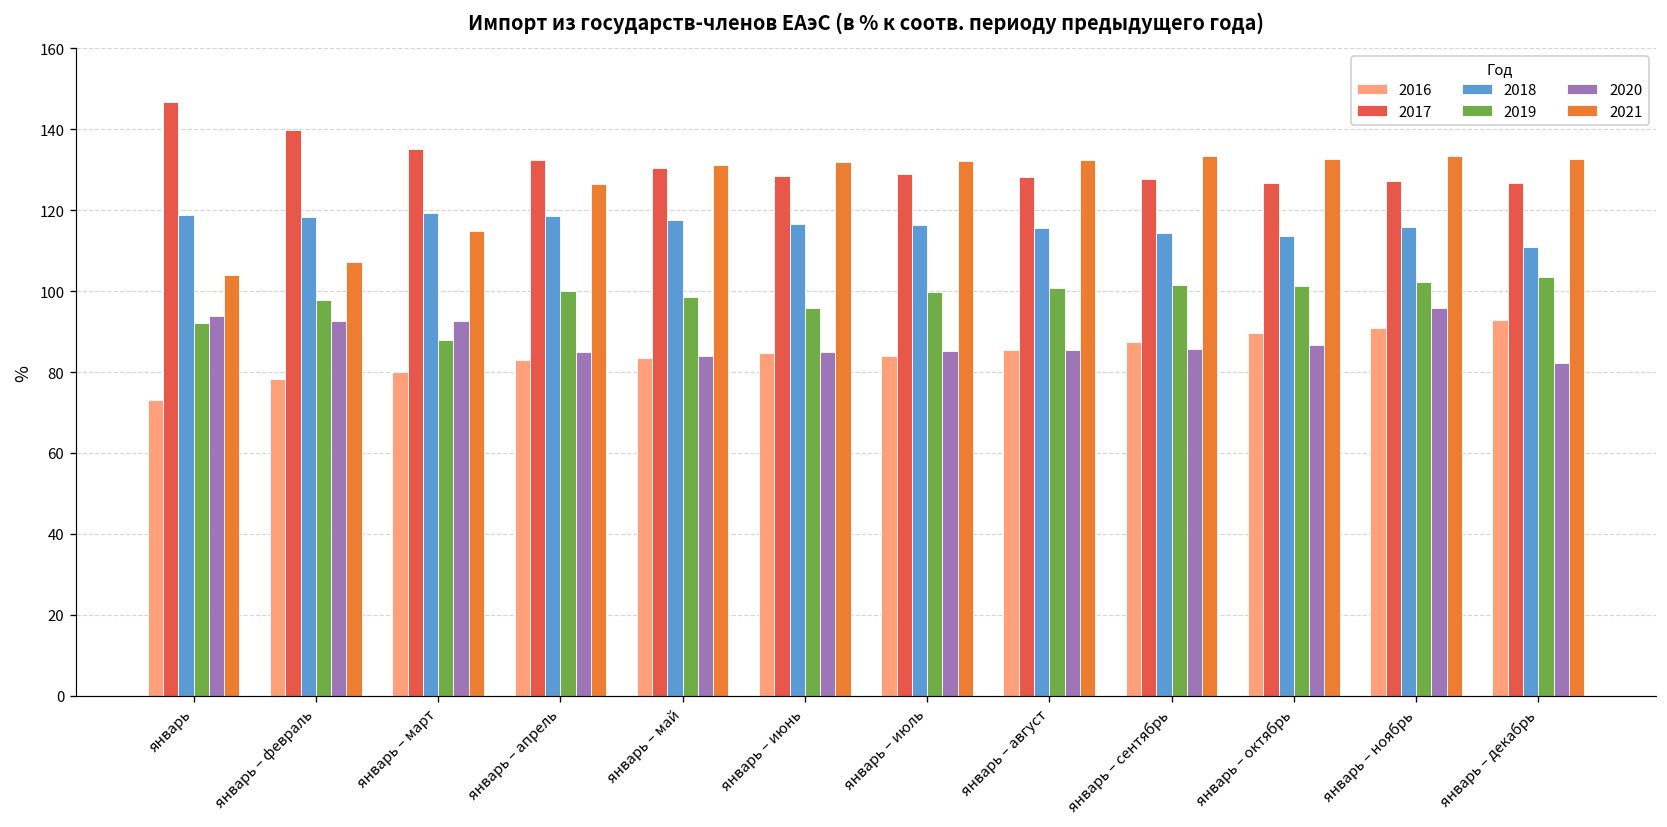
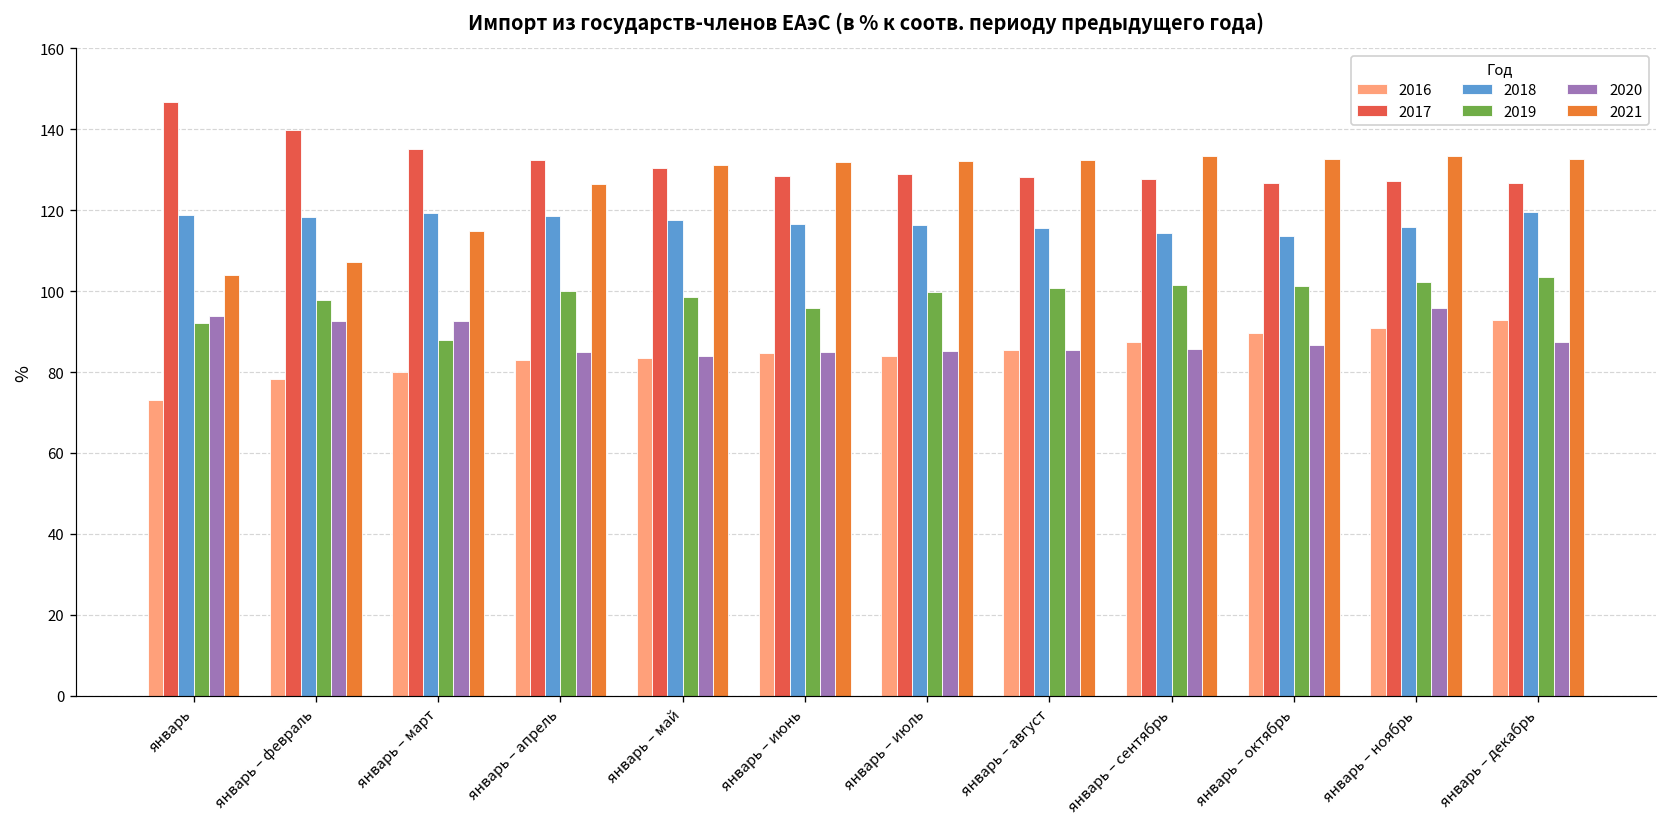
  {
    "2016": {
      "январь": 73,
      "январь – февраль": 78,
      "январь – март": 80,
      "январь – апрель": 83,
      "январь – май": 83,
      "январь – июнь": 85,
      "январь – июль": 84,
      "январь – август": 85,
      "январь – сентябрь": 88,
      "январь – октябрь": 90,
      "январь – ноябрь": 91,
      "январь – декабрь": 93
    },
    "2018": {
      "январь": 119,
      "январь – февраль": 118,
      "январь – март": 119,
      "январь – апрель": 119,
      "январь – май": 118,
      "январь – июнь": 117,
      "январь – июль": 116,
      "январь – август": 116,
      "январь – сентябрь": 114,
      "январь – октябрь": 114,
      "январь – ноябрь": 116,
-     "январь – декабрь": 111
+     "январь – декабрь": 120
    },
    "2019": {
      "январь": 92,
      "январь – февраль": 98,
      "январь – март": 88,
      "январь – апрель": 100,
      "январь – май": 98,
      "январь – июнь": 96,
      "январь – июль": 100,
      "январь – август": 101,
      "январь – сентябрь": 102,
      "январь – октябрь": 101,
      "январь – ноябрь": 102,
      "январь – декабрь": 104
    },
    "2020": {
      "январь": 94,
      "январь – февраль": 93,
      "январь – март": 92,
      "январь – апрель": 85,
      "январь – май": 84,
      "январь – июнь": 85,
      "январь – июль": 85,
      "январь – август": 85,
      "январь – сентябрь": 86,
      "январь – октябрь": 87,
      "январь – ноябрь": 96,
-     "январь – декабрь": 82
+     "январь – декабрь": 88
    }
  }
